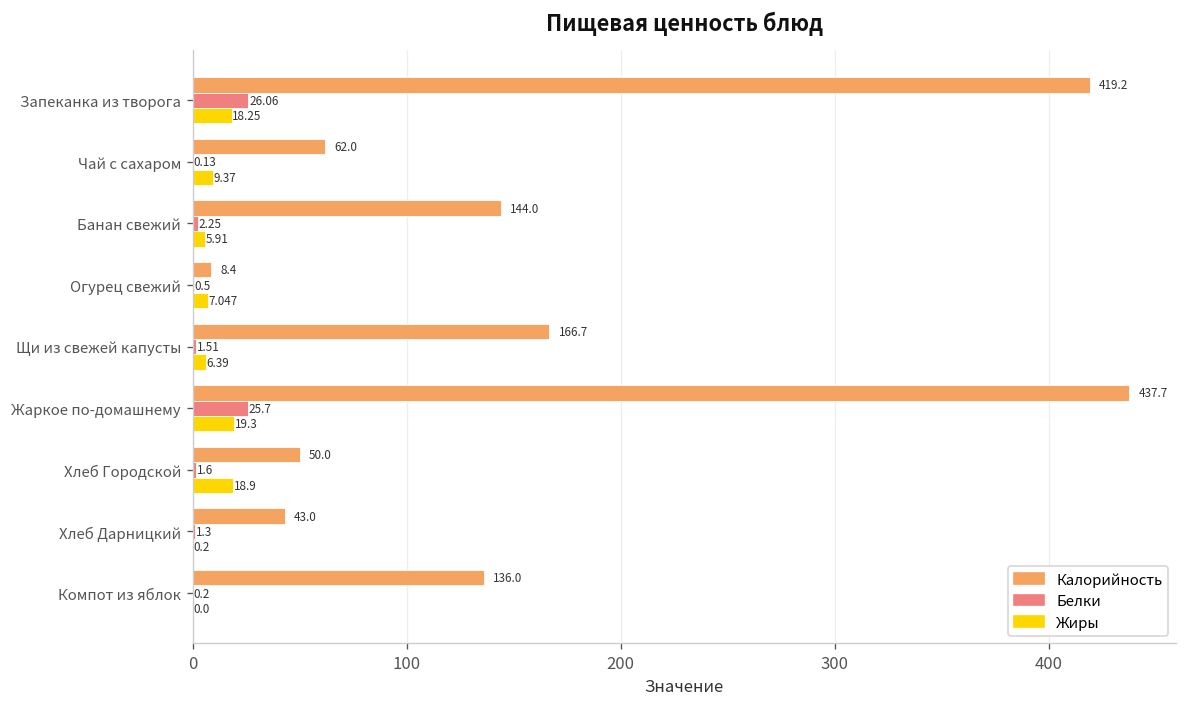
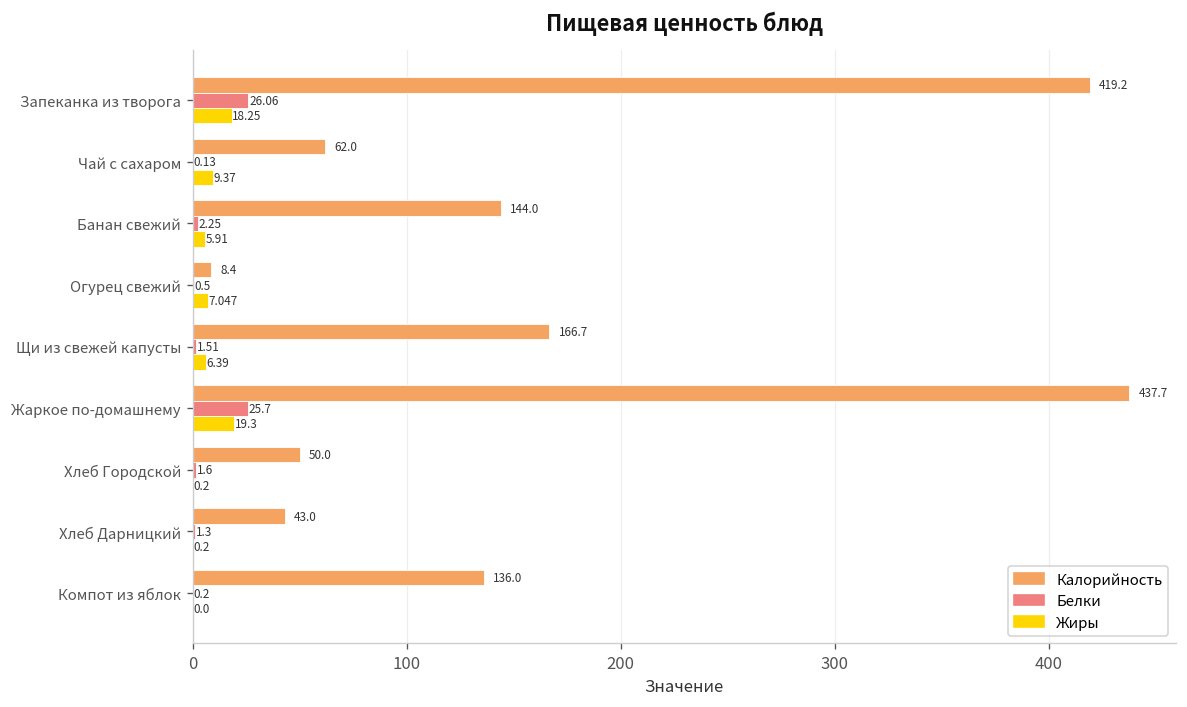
  {
    "Жиры": {
      "Запеканка из творога": 18.25,
      "Чай с сахаром": 9.37,
      "Банан свежий": 5.91,
      "Огурец свежий": 7.047,
      "Щи из свежей капусты": 6.39,
      "Жаркое по-домашнему": 19.3,
-     "Хлеб Городской": 18.9,
+     "Хлеб Городской": 0.2,
      "Хлеб Дарницкий": 0.2,
      "Компот из яблок": 0.0
    }
  }
